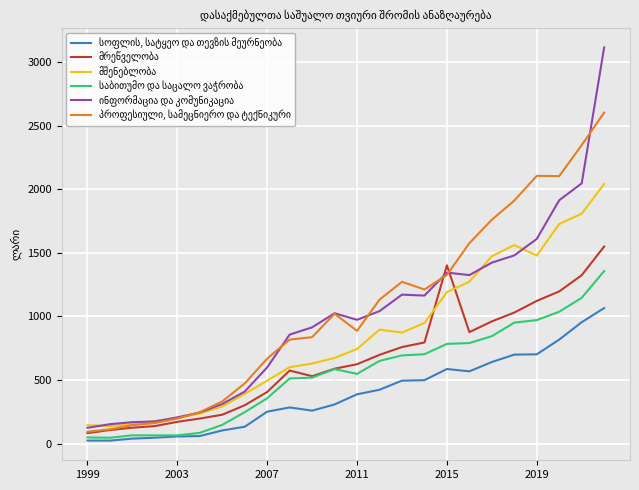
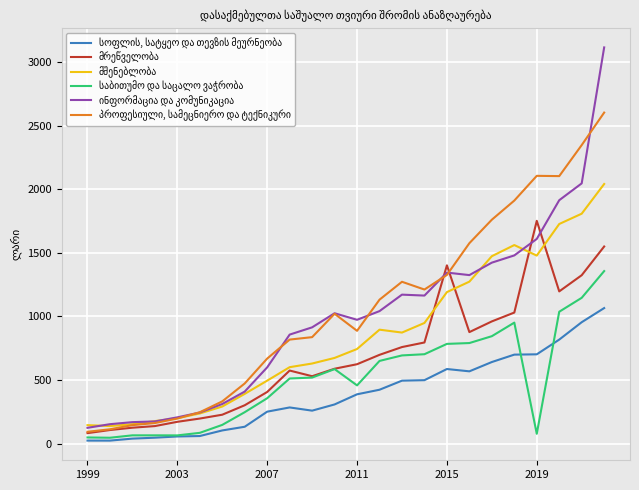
  {
    "სოფლის, სატყეო და თევზის მეურნეობა": {
      "1999": 20,
      "2007": 250,
      "2011": 390,
      "2015": 590,
      "2019": 700
    },
    "მრეწველობა": {
      "2003": 170,
      "2007": 410,
      "2011": 620,
      "2015": 1400,
-     "2019": 1120
+     "2019": 1750
    },
    "მშენებლობა": {
      "1999": 150,
      "2007": 500,
      "2011": 740,
      "2015": 1190,
      "2019": 1480
    },
    "საბითუმო და საცალო ვაჭრობა": {
      "1999": 50,
      "2007": 360,
-     "2011": 550,
+     "2011": 460,
      "2015": 780,
-     "2019": 970
+     "2019": 80
    },
    "ინფორმაცია და კომუნიკაცია": {
      "1999": 120,
      "2007": 600,
      "2011": 970,
      "2019": 1610
    },
    "პროფესიული, სამეცნიერო და ტექნიკური": {
      "2007": 670,
      "2011": 890,
      "2019": 2100
    }
  }
